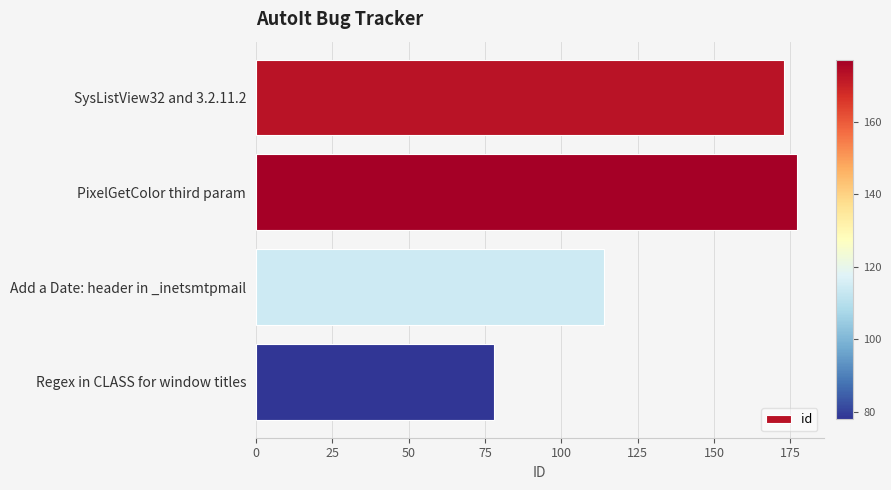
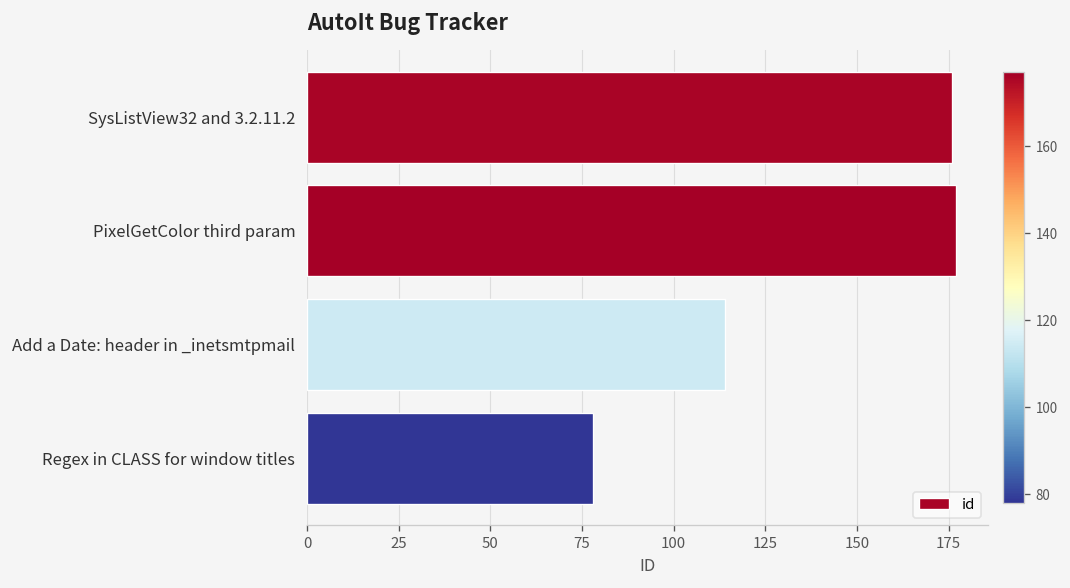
  {
-   "SysListView32 and 3.2.11.2": 173,
+   "SysListView32 and 3.2.11.2": 176,
    "PixelGetColor third param": 177,
    "Add a Date: header in _inetsmtpmail": 114,
    "Regex in CLASS for window titles": 78
  }
